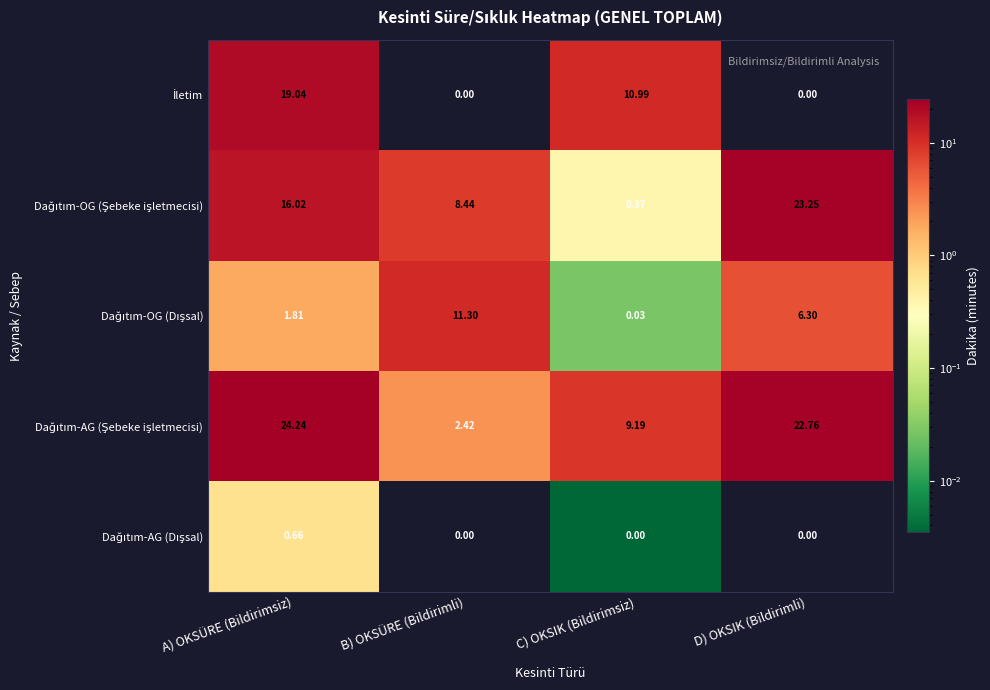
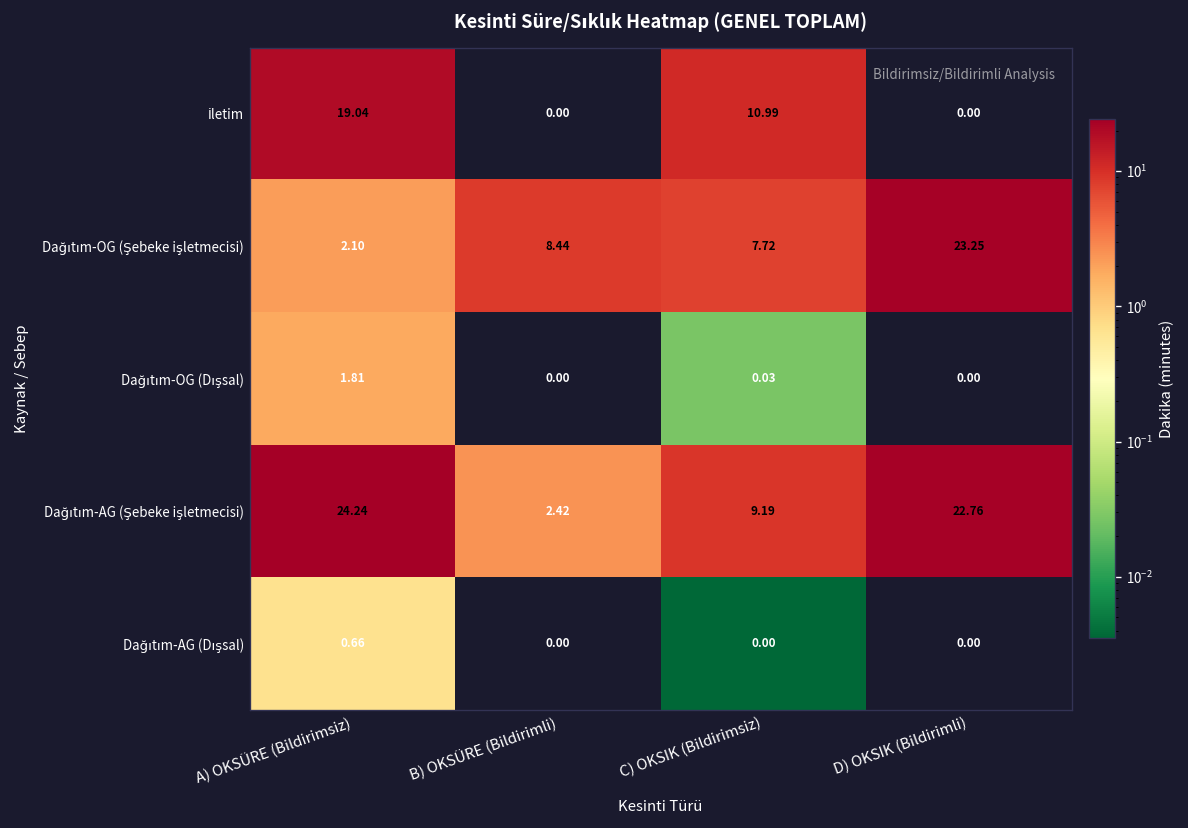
  {
    "İletim": {
      "A) OKSÜRE (Bildirimsiz)": 19.04,
      "B) OKSÜRE (Bildirimli)": 0.00,
      "C) OKSIK (Bildirimsiz)": 10.99
    },
    "Dağıtım-OG (Şebeke işletmecisi)": {
-     "A) OKSÜRE (Bildirimsiz)": 16.02,
+     "A) OKSÜRE (Bildirimsiz)": 2.10,
      "B) OKSÜRE (Bildirimli)": 8.44,
-     "C) OKSIK (Bildirimsiz)": 0.37,
+     "C) OKSIK (Bildirimsiz)": 7.72,
      "D) OKSIK (Bildirimli)": 23.25
    },
    "Dağıtım-OG (Dışsal)": {
      "A) OKSÜRE (Bildirimsiz)": 1.81,
-     "B) OKSÜRE (Bildirimli)": 11.30,
+     "B) OKSÜRE (Bildirimli)": 0.00,
      "C) OKSIK (Bildirimsiz)": 0.03,
-     "D) OKSIK (Bildirimli)": 6.30
+     "D) OKSIK (Bildirimli)": 0.00
    },
    "Dağıtım-AG (Şebeke işletmecisi)": {
      "A) OKSÜRE (Bildirimsiz)": 24.24,
      "B) OKSÜRE (Bildirimli)": 2.42,
      "C) OKSIK (Bildirimsiz)": 9.19,
      "D) OKSIK (Bildirimli)": 22.76
    },
    "Dağıtım-AG (Dışsal)": {
      "A) OKSÜRE (Bildirimsiz)": 0.66,
      "B) OKSÜRE (Bildirimli)": 0.00,
      "C) OKSIK (Bildirimsiz)": 0.00,
      "D) OKSIK (Bildirimli)": 0.00
    }
  }
